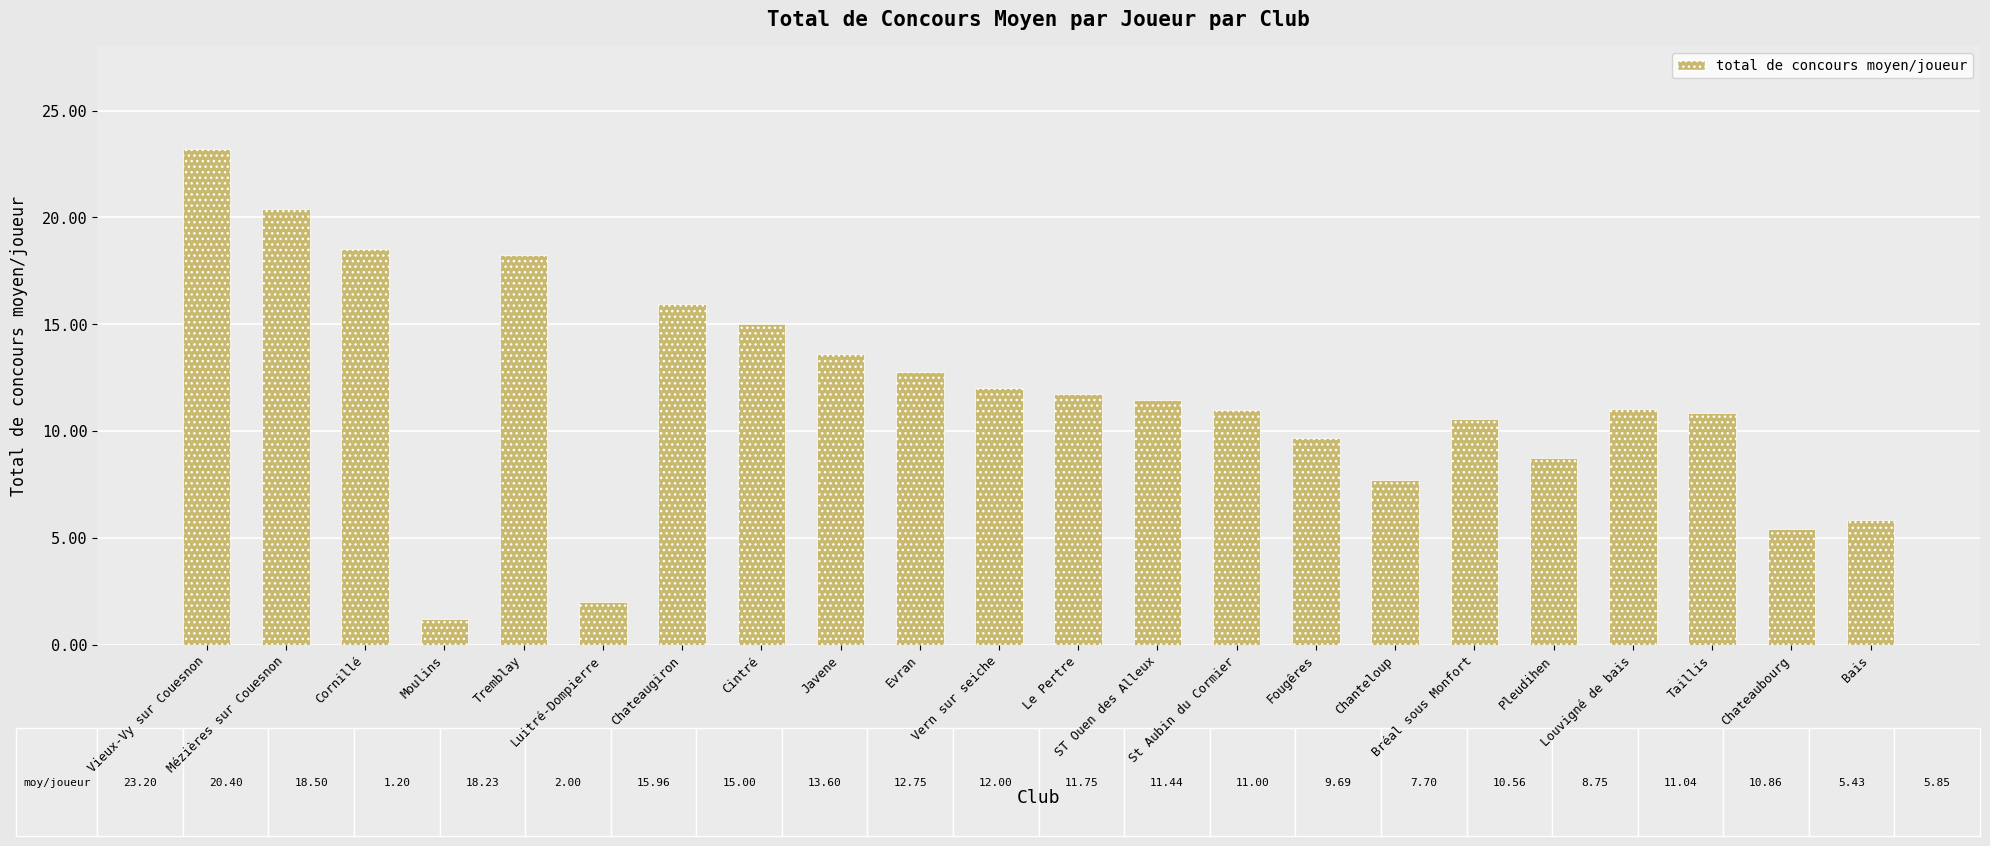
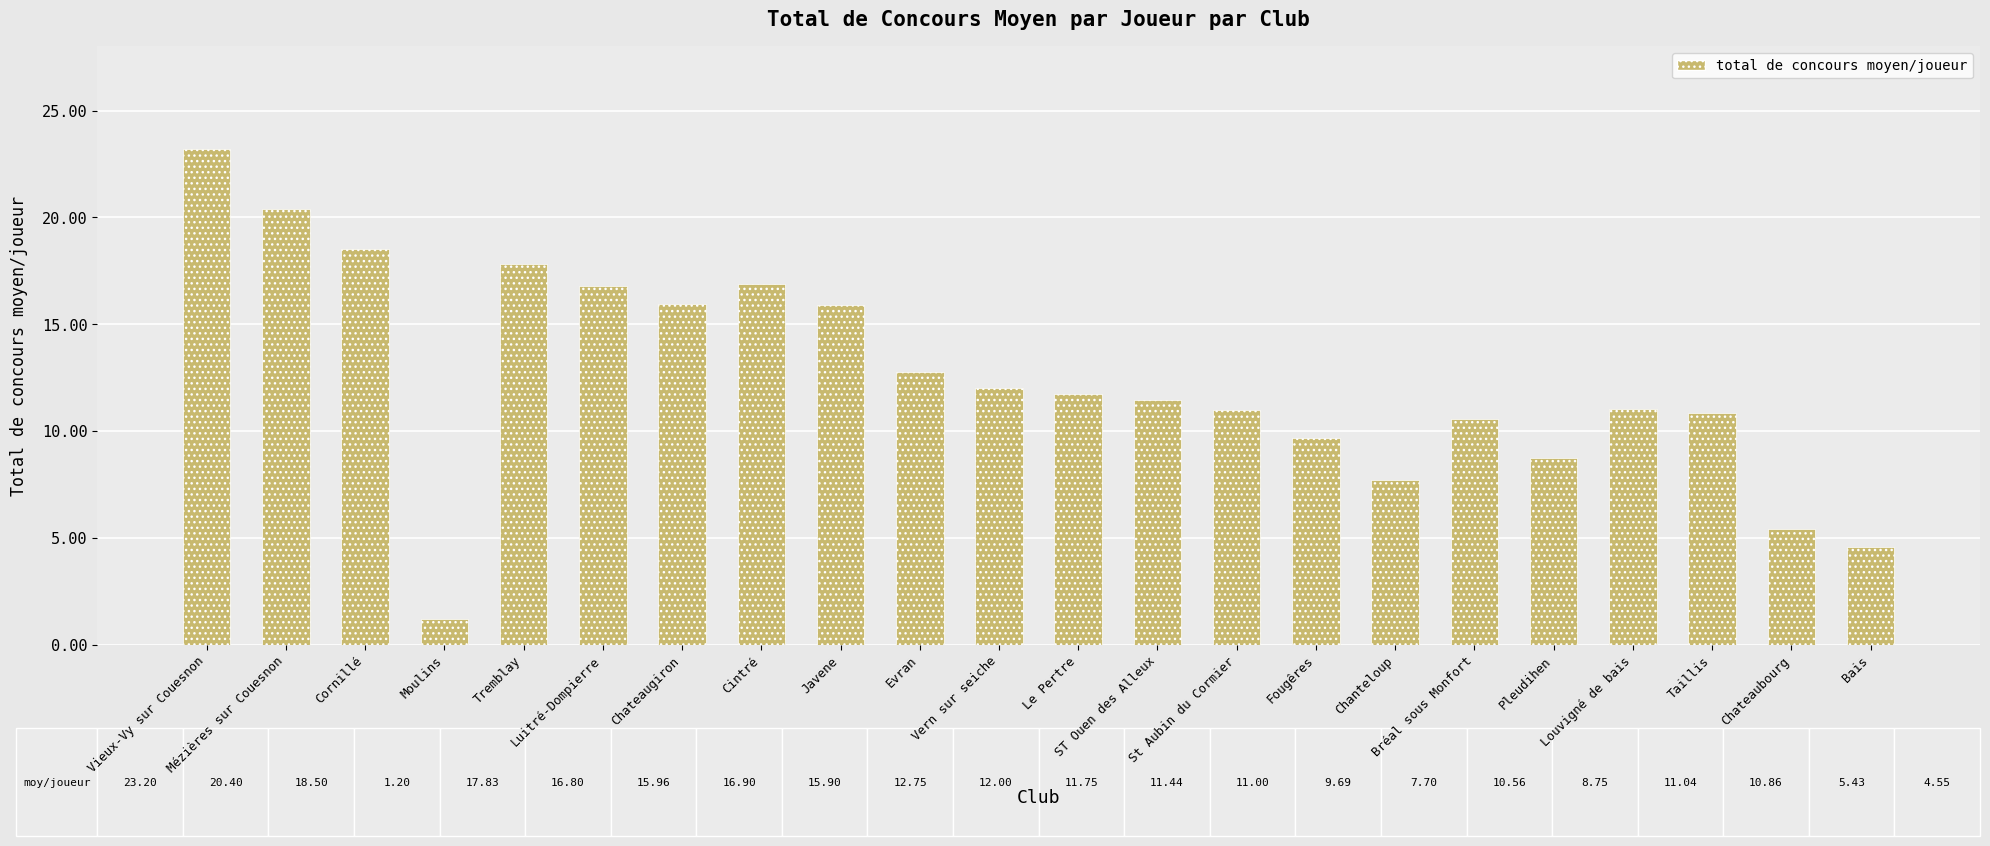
  {
-   "Tremblay": 18.23,
-   "Luitré-Dompierre": 2.00,
-   "Cintré": 15.00,
-   "Javene": 13.60,
-   "Bais": 5.85
+   "Tremblay": 17.83,
+   "Luitré-Dompierre": 16.80,
+   "Cintré": 16.90,
+   "Javene": 15.90,
+   "Bais": 4.55
  }
